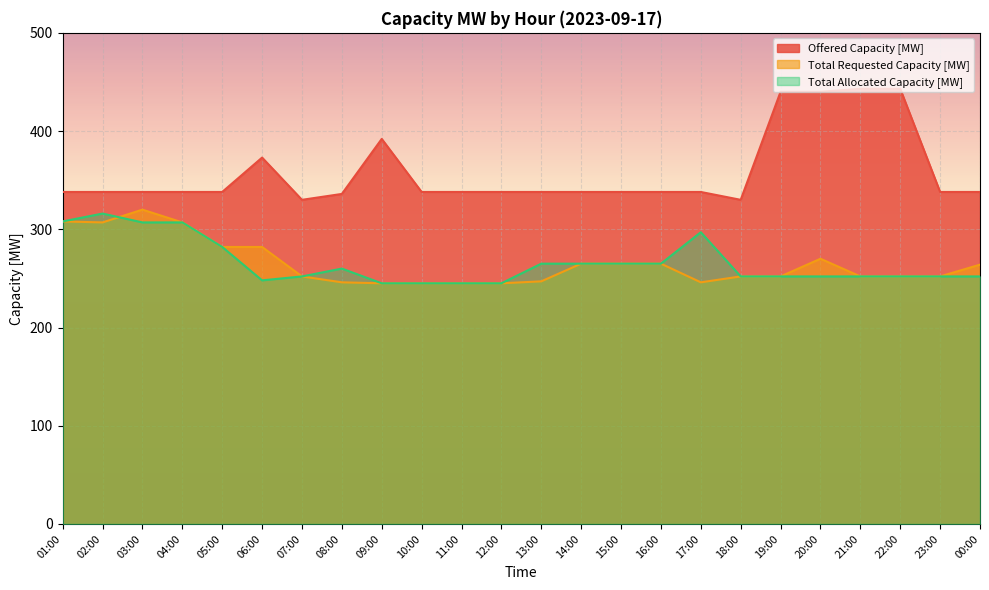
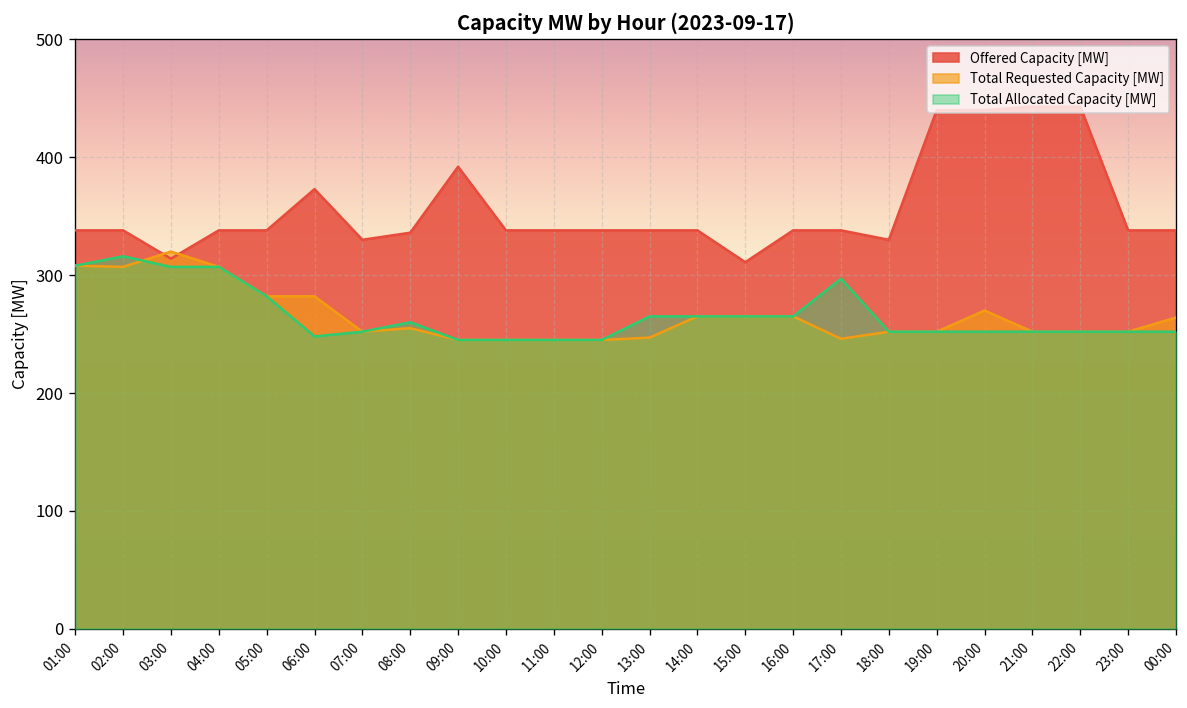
  {
    "Offered Capacity [MW]": {
      "01:00": 340,
      "02:00": 340,
-     "03:00": 340,
+     "03:00": 310,
      "04:00": 340,
      "05:00": 340,
      "06:00": 370,
      "07:00": 330,
      "08:00": 340,
      "09:00": 390,
      "10:00": 340,
      "11:00": 340,
      "12:00": 340,
      "13:00": 340,
      "14:00": 340,
-     "15:00": 340,
+     "15:00": 310,
      "16:00": 340,
      "17:00": 340,
      "18:00": 330,
      "23:00": 340,
      "00:00": 340
    },
    "Total Requested Capacity [MW]": {
      "02:00": 310,
      "03:00": 320,
      "06:00": 280,
-     "08:00": 250,
+     "08:00": 260,
      "13:00": 250,
      "17:00": 250,
      "20:00": 270,
      "00:00": 260
    },
    "Total Allocated Capacity [MW]": {
      "02:00": 320,
      "03:00": 310,
      "06:00": 250,
      "08:00": 260,
      "13:00": 270,
      "17:00": 300,
      "20:00": 250,
      "00:00": 250
    }
  }
